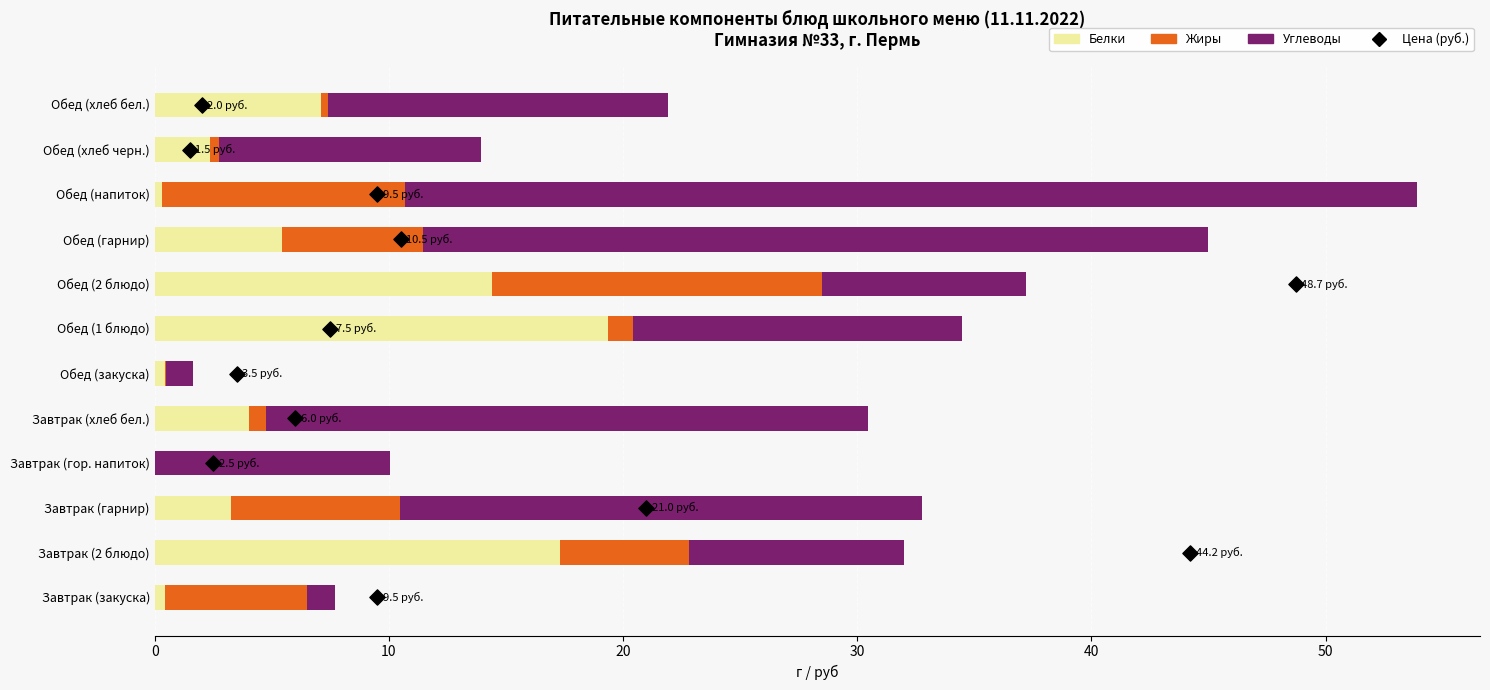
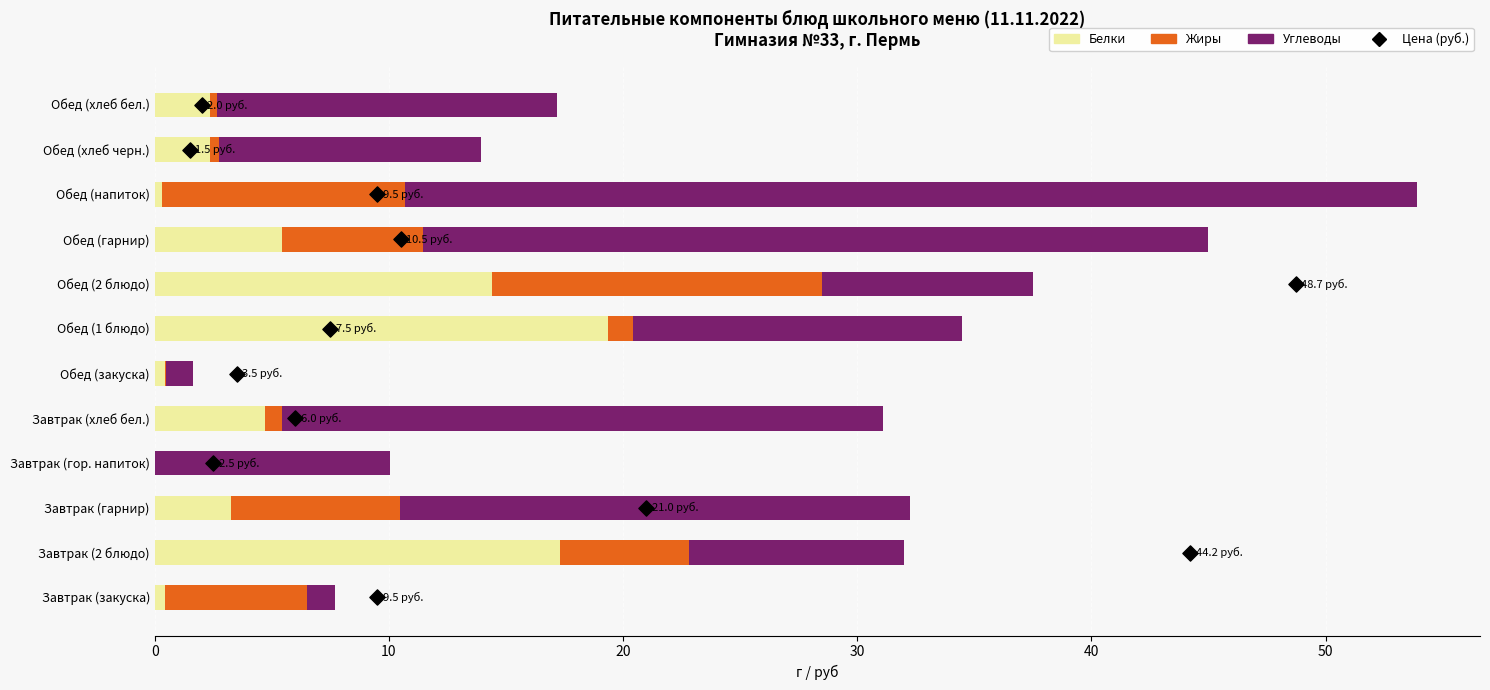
  {
    "Белки": {
-     "Обед (хлеб бел.)": 7.1,
+     "Обед (хлеб бел.)": 2.4,
      "Обед (хлеб черн.)": 2.3,
      "Обед (напиток)": 0.3,
      "Обед (гарнир)": 5.4,
      "Обед (2 блюдо)": 14.4,
      "Обед (закуска)": 0.4,
-     "Завтрак (хлеб бел.)": 4.0,
+     "Завтрак (хлеб бел.)": 4.7,
      "Завтрак (гор. напиток)": 0.0,
      "Завтрак (гарнир)": 3.2,
      "Завтрак (2 блюдо)": 17.3,
      "Завтрак (закуска)": 0.5
    },
    "Жиры": {
      "Обед (хлеб бел.)": 0.3,
      "Обед (гарнир)": 6.0,
      "Обед (2 блюдо)": 14.1,
      "Обед (1 блюдо)": 1.1,
      "Завтрак (хлеб бел.)": 0.7,
      "Завтрак (гор. напиток)": 0.0,
      "Завтрак (гарнир)": 7.2,
      "Завтрак (2 блюдо)": 5.5,
      "Завтрак (закуска)": 6.1
    },
    "Углеводы": {
      "Обед (хлеб бел.)": 14.5,
      "Обед (хлеб черн.)": 11.2,
      "Обед (напиток)": 43.2,
-     "Обед (2 блюдо)": 8.7,
+     "Обед (2 блюдо)": 9.0,
      "Обед (1 блюдо)": 14.0,
      "Обед (закуска)": 1.1,
-     "Завтрак (гарнир)": 22.3,
+     "Завтрак (гарнир)": 21.8,
      "Завтрак (2 блюдо)": 9.2,
      "Завтрак (закуска)": 1.2
    }
  }
